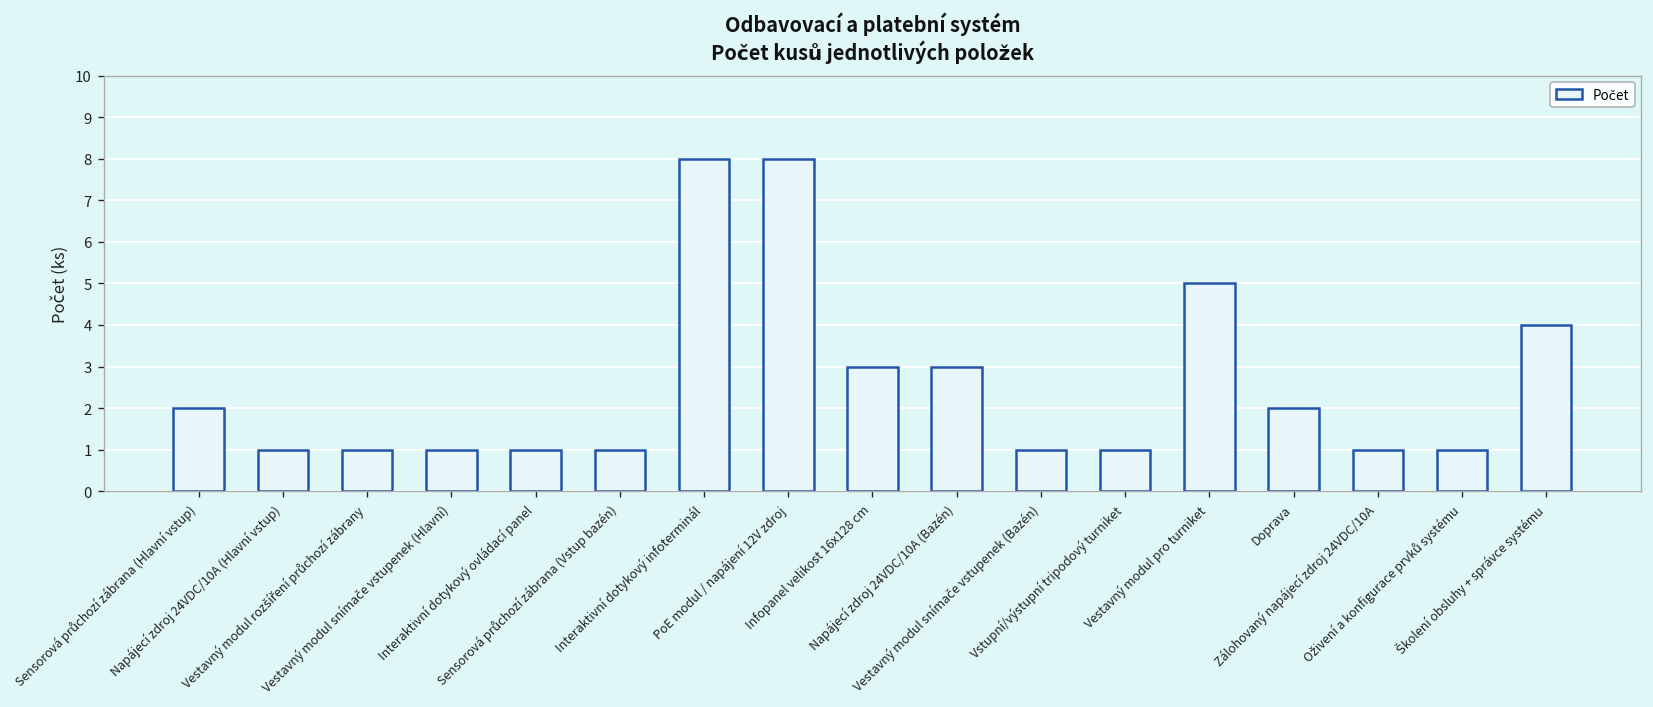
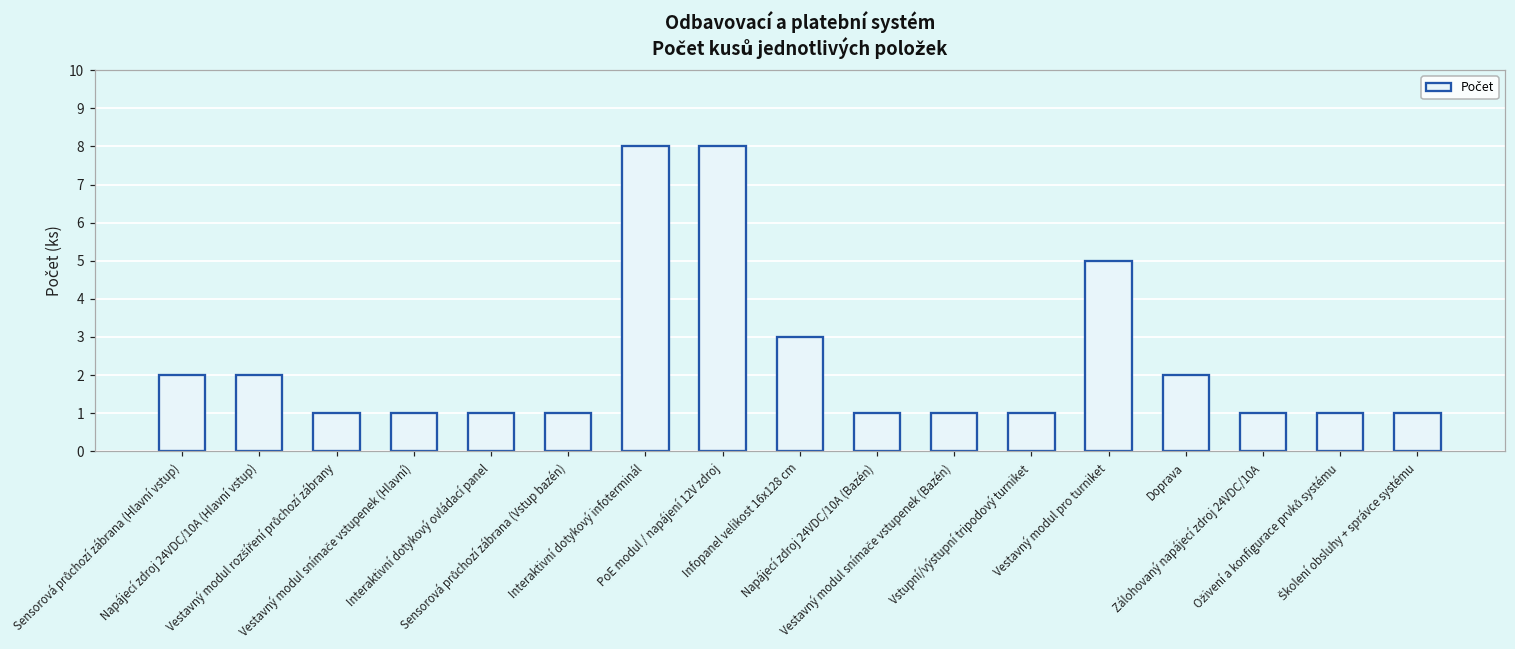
  {
    "Sensorová průchozí zábrana (Hlavní vstup)": 2,
-   "Napájecí zdroj 24VDC/10A (Hlavní vstup)": 1,
+   "Napájecí zdroj 24VDC/10A (Hlavní vstup)": 2,
    "Vestavný modul rozšíření průchozí zábrany": 1,
    "Vestavný modul snímače vstupenek (Hlavní)": 1,
    "Interaktivní dotykový ovládací panel": 1,
    "Sensorová průchozí zábrana (Vstup bazén)": 1,
    "Interaktivní dotykový infoterminál": 8,
    "PoE modul / napájení 12V zdroj": 8,
    "Infopanel velikost 16x128 cm": 3,
-   "Napájecí zdroj 24VDC/10A (Bazén)": 3,
+   "Napájecí zdroj 24VDC/10A (Bazén)": 1,
    "Vestavný modul snímače vstupenek (Bazén)": 1,
    "Vstupní/výstupní tripodový turniket": 1,
    "Vestavný modul pro turniket": 5,
    "Doprava": 2,
    "Zálohovaný napájecí zdroj 24VDC/10A": 1,
    "Oživení a konfigurace prvků systému": 1,
-   "Školení obsluhy + správce systému": 4
+   "Školení obsluhy + správce systému": 1
  }
